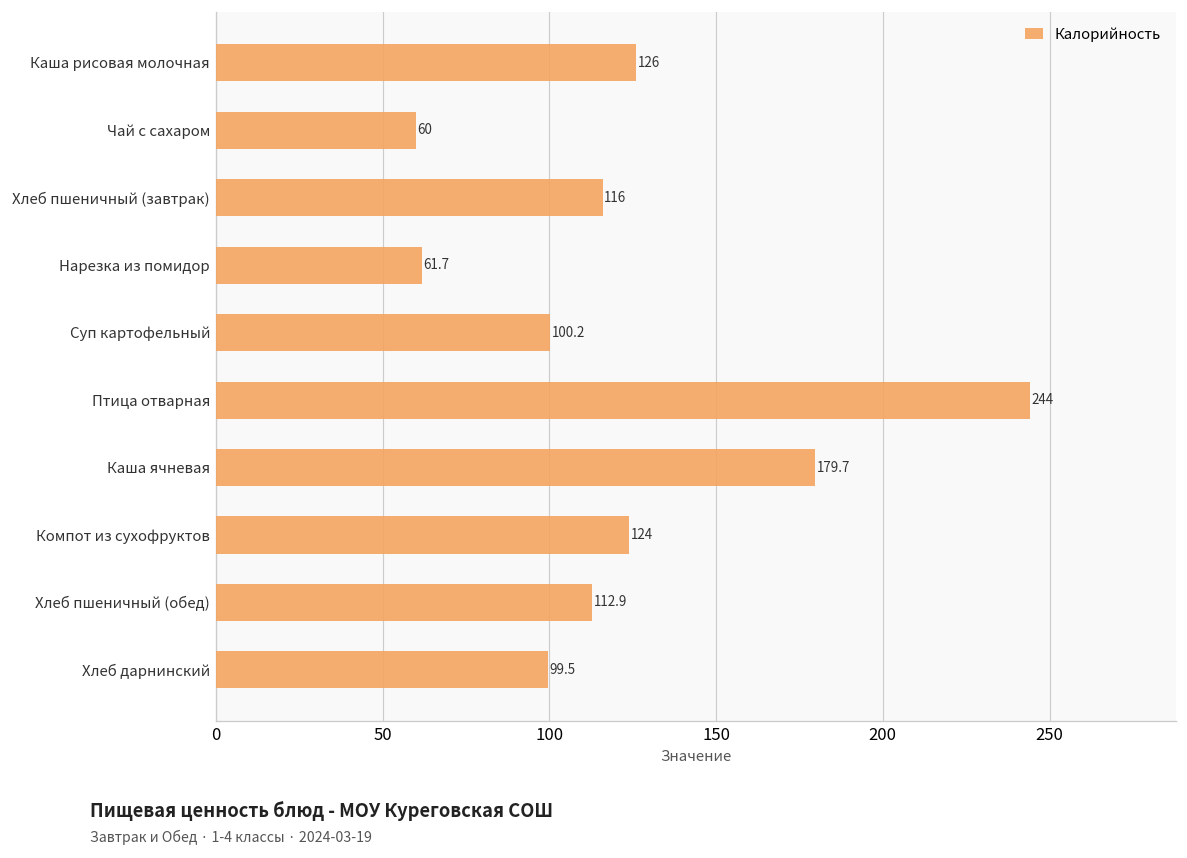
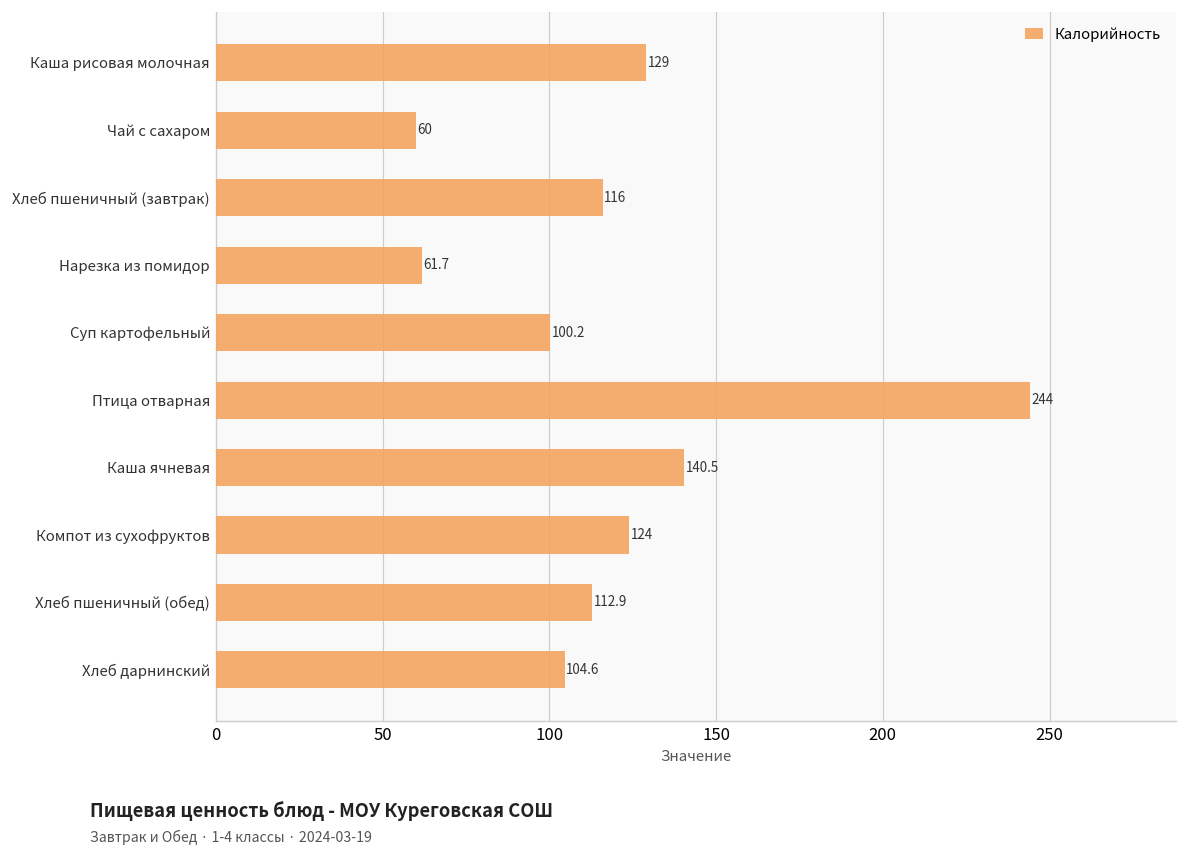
  {
-   "Каша рисовая молочная": 126,
+   "Каша рисовая молочная": 129,
    "Чай с сахаром": 60,
    "Хлеб пшеничный (завтрак)": 116,
    "Нарезка из помидор": 61.7,
    "Суп картофельный": 100.2,
    "Птица отварная": 244,
-   "Каша ячневая": 179.7,
+   "Каша ячневая": 140.5,
    "Компот из сухофруктов": 124,
    "Хлеб пшеничный (обед)": 112.9,
-   "Хлеб дарнинский": 99.5
+   "Хлеб дарнинский": 104.6
  }
